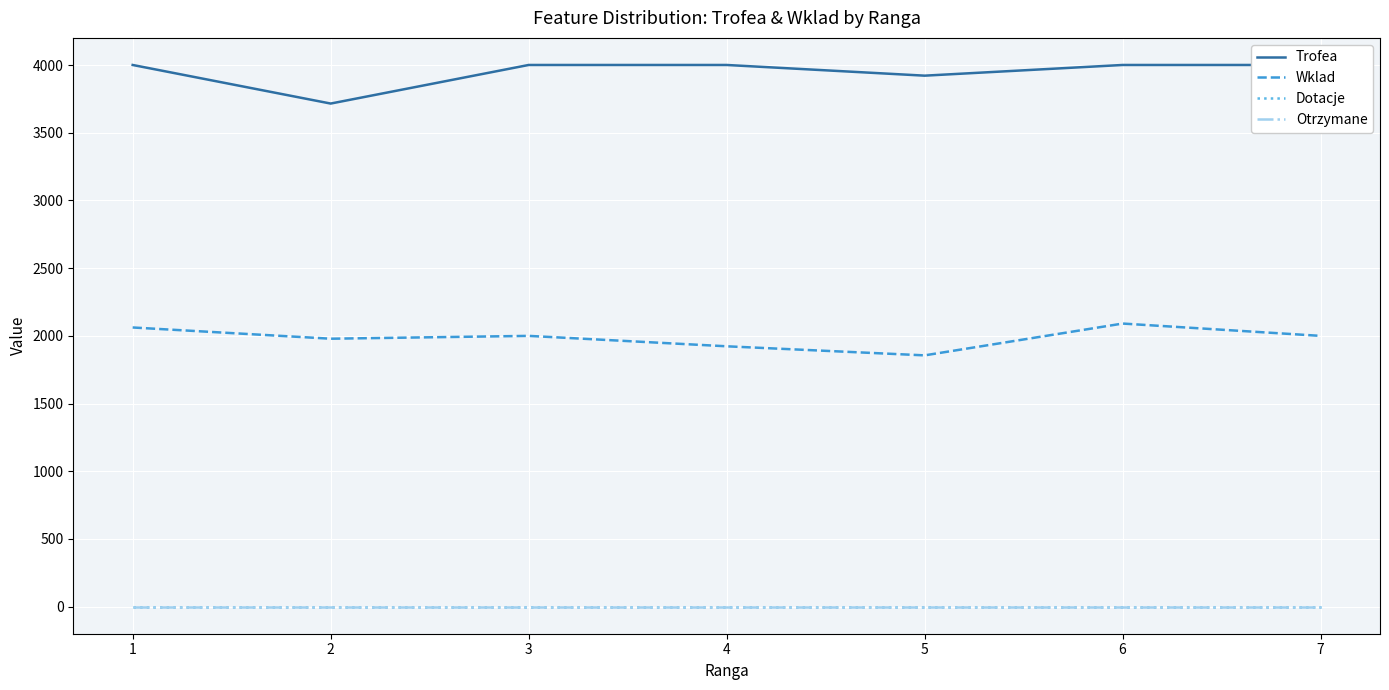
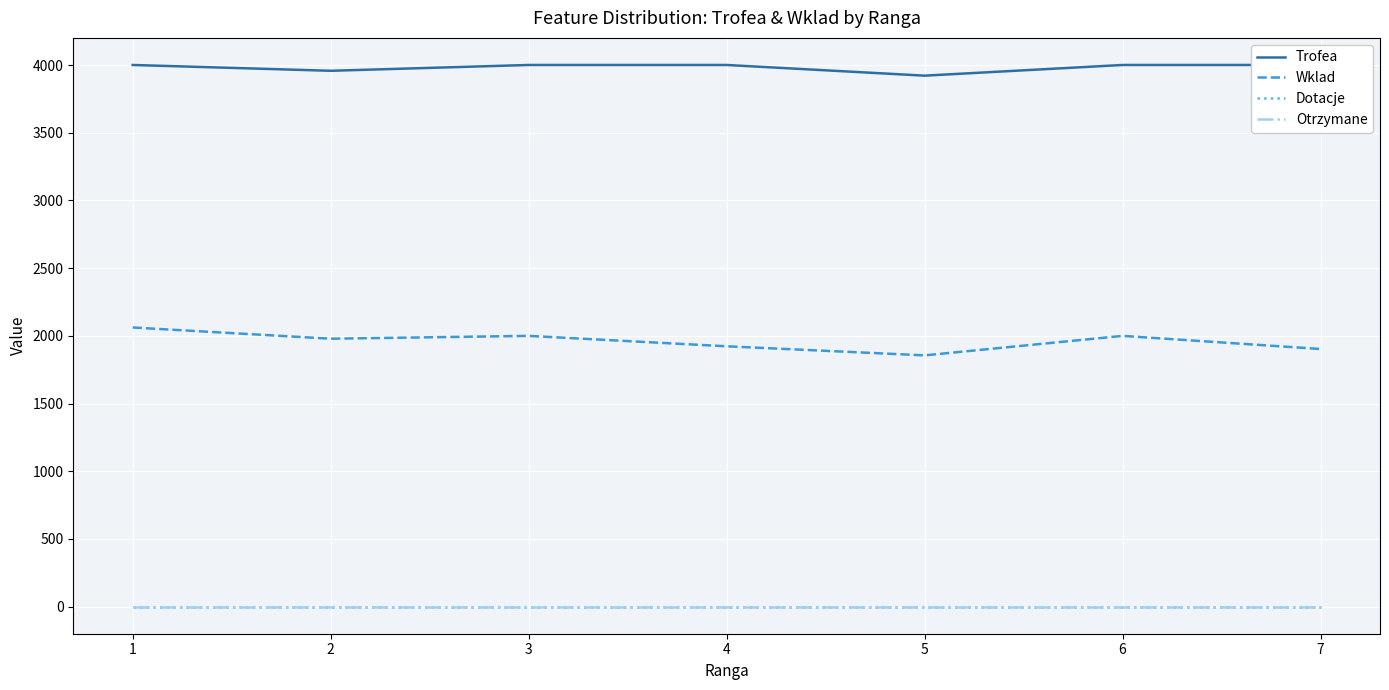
  {
    "Trofea": {
      "1": 4000,
-     "2": 3720,
+     "2": 3960,
      "3": 4000,
      "4": 4000,
      "5": 3920,
      "6": 4000
    },
    "Wklad": {
      "1": 2060,
      "2": 1980,
      "3": 2000,
      "4": 1920,
      "5": 1860,
-     "6": 2090,
-     "7": 2000
+     "6": 2000,
+     "7": 1900
    },
    "Otrzymane": {
      "1": 0,
      "2": 0,
      "3": 0,
      "4": 0,
      "5": 0,
      "6": 0,
      "7": 0
    }
  }
